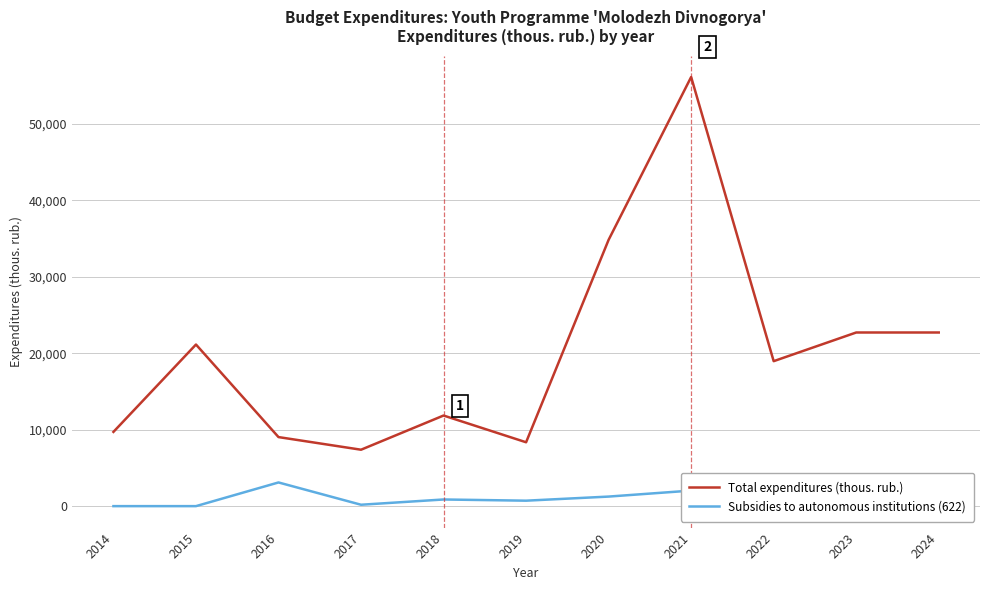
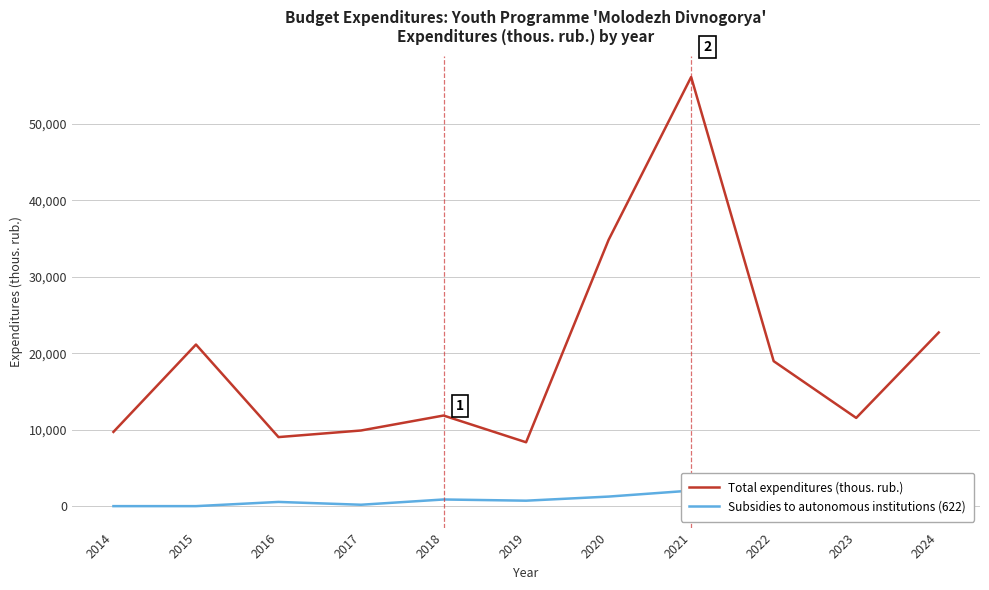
  {
    "Total expenditures (thous. rub.)": {
      "2014": "10,000",
      "2015": "21,000",
      "2016": "9,000",
-     "2017": "7,000",
+     "2017": "10,000",
      "2019": "8,000",
      "2020": "35,000",
      "2021": "56,000",
      "2022": "19,000",
-     "2023": "23,000",
+     "2023": "12,000",
      "2024": "23,000"
    },
    "Subsidies to autonomous institutions (622)": {
      "2014": "0",
      "2015": "0",
-     "2016": "3,000",
+     "2016": "1,000",
      "2017": "0",
      "2018": "1,000",
      "2019": "1,000",
      "2020": "1,000"
    }
  }
